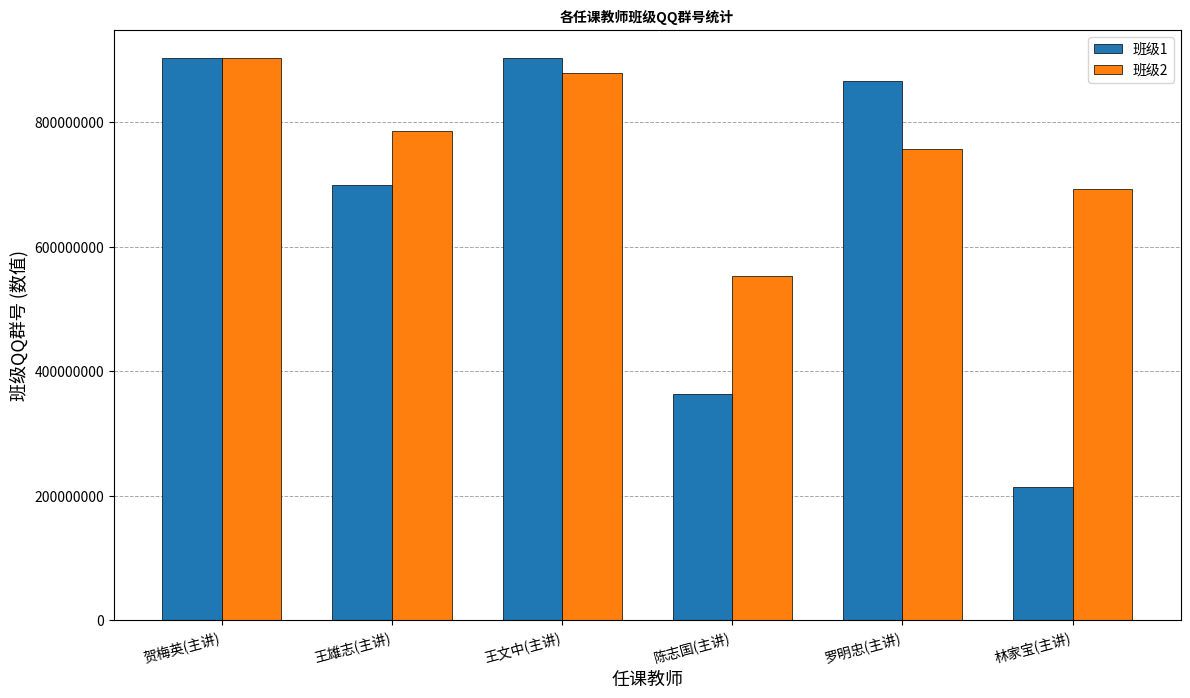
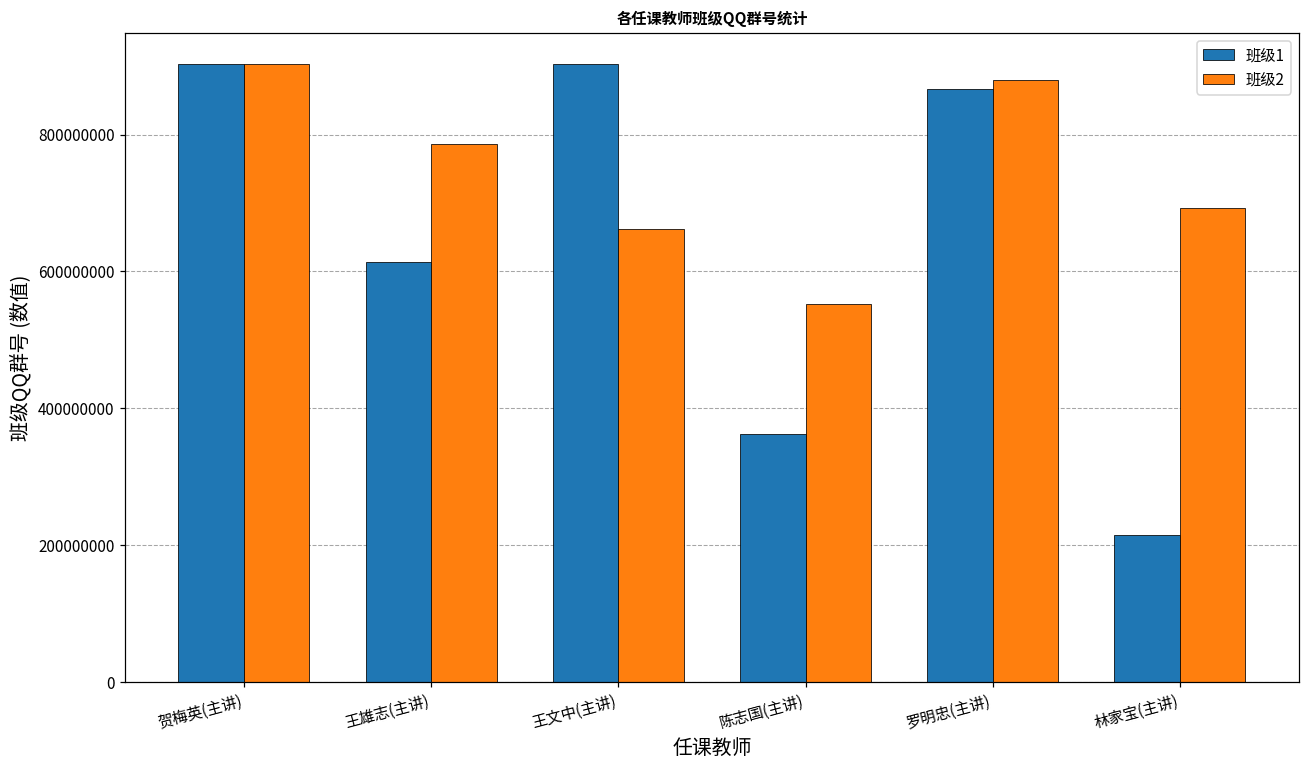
  {
    "班级1": {
      "贺梅英(主讲)": 900000000,
-     "王雄志(主讲)": 700000000,
+     "王雄志(主讲)": 610000000,
      "王文中(主讲)": 900000000,
      "陈志国(主讲)": 360000000,
      "罗明忠(主讲)": 870000000,
      "林家宝(主讲)": 210000000
    },
    "班级2": {
      "贺梅英(主讲)": 900000000,
      "王雄志(主讲)": 790000000,
-     "王文中(主讲)": 880000000,
+     "王文中(主讲)": 660000000,
      "陈志国(主讲)": 550000000,
-     "罗明忠(主讲)": 760000000,
+     "罗明忠(主讲)": 880000000,
      "林家宝(主讲)": 690000000
    }
  }
